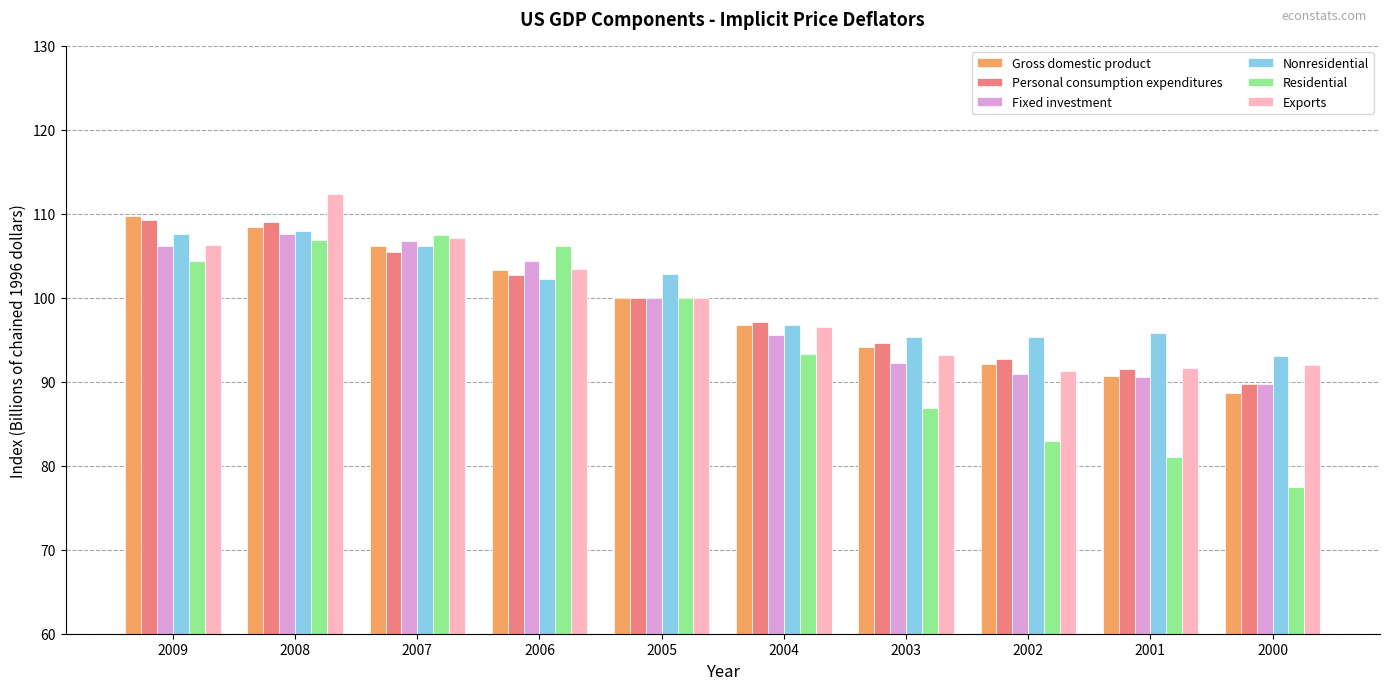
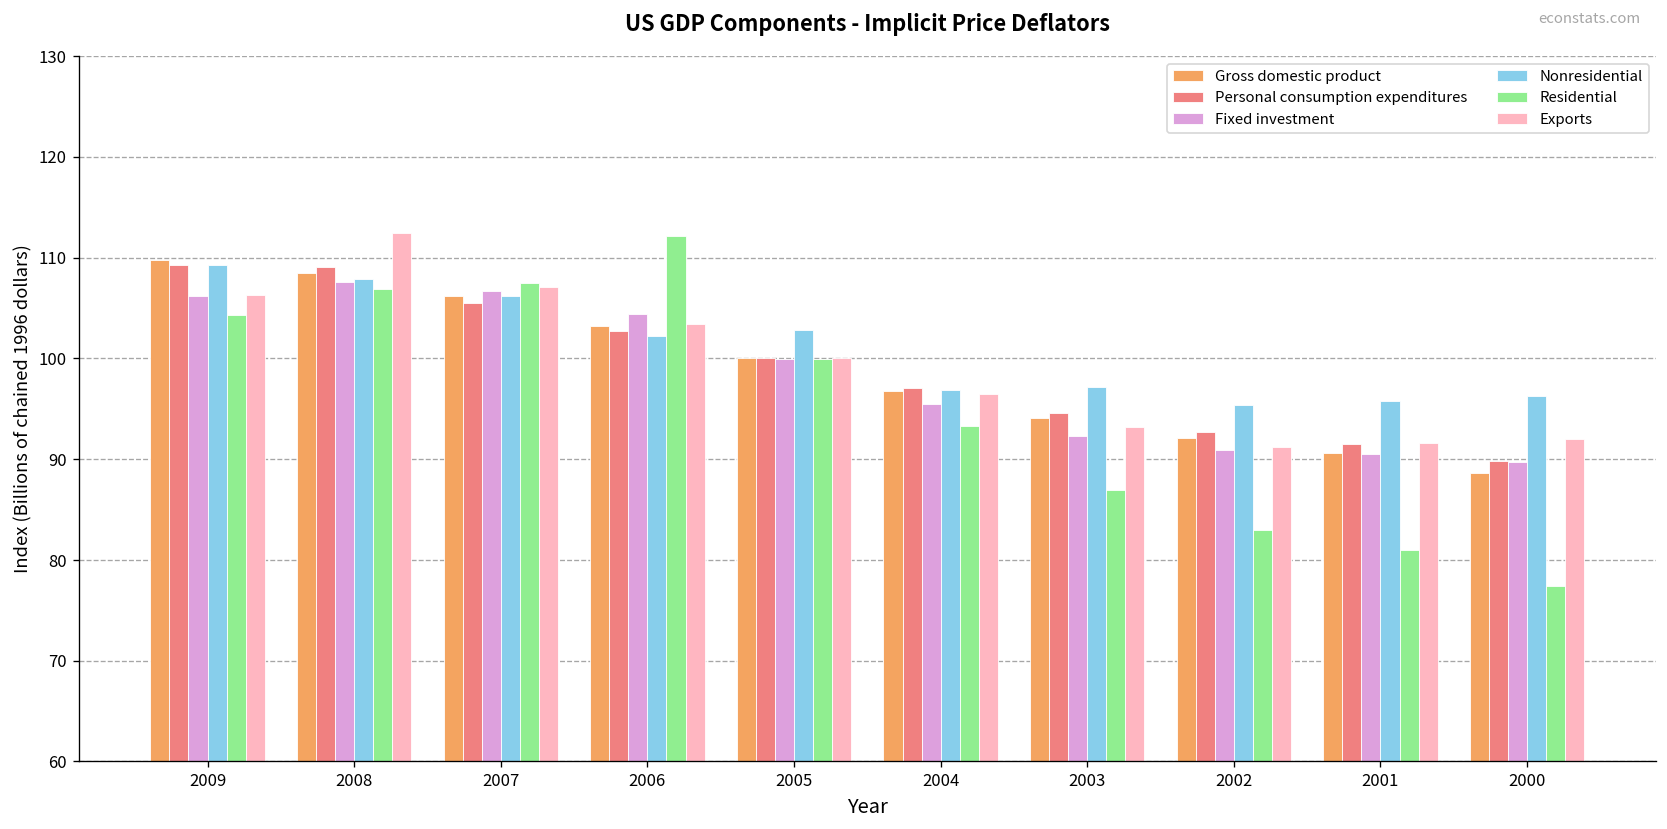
  {
    "Nonresidential": {
-     "2009": 108,
+     "2009": 109,
      "2008": 108,
      "2007": 106,
      "2006": 102,
      "2005": 103,
      "2004": 97,
-     "2003": 95,
+     "2003": 97,
      "2002": 95,
      "2001": 96,
-     "2000": 93
+     "2000": 96
    },
    "Residential": {
      "2009": 104,
      "2008": 107,
      "2007": 108,
-     "2006": 106,
+     "2006": 112,
      "2005": 100,
      "2004": 93,
      "2003": 87,
      "2002": 83,
      "2001": 81,
      "2000": 77
    }
  }
